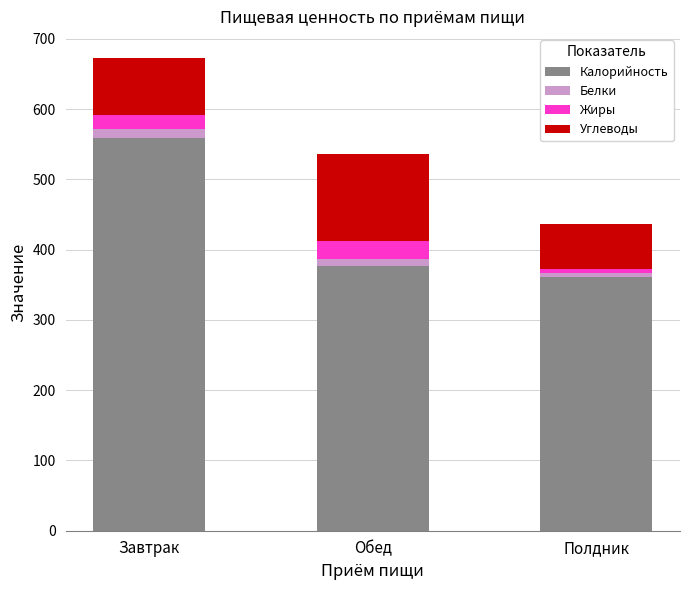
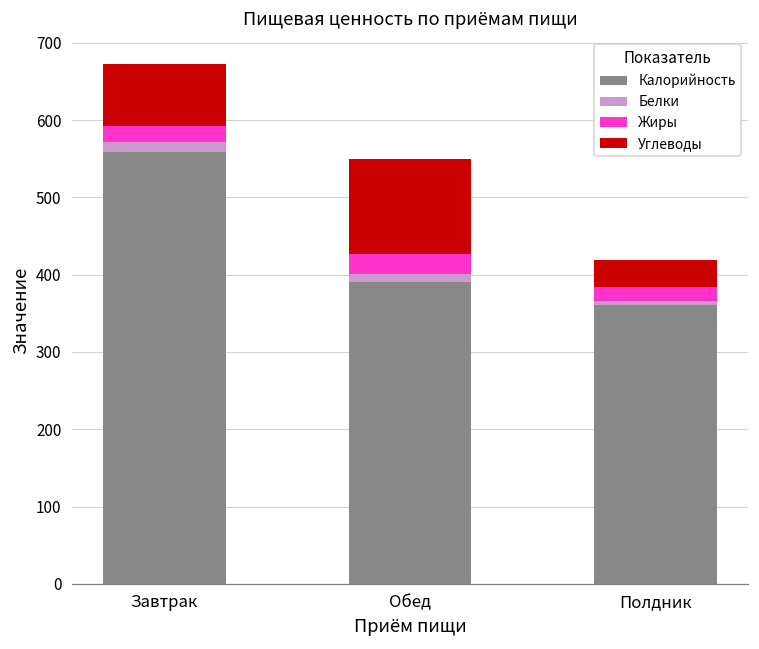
  {
    "Калорийность": {
      "Завтрак": 560,
-     "Обед": 380,
+     "Обед": 390,
      "Полдник": 360
    },
    "Белки": {
      "Завтрак": 10,
      "Обед": 10,
      "Полдник": 10
    },
    "Жиры": {
      "Завтрак": 20,
      "Обед": 30,
-     "Полдник": 10
+     "Полдник": 20
    },
    "Углеводы": {
      "Завтрак": 80,
      "Обед": 120,
-     "Полдник": 60
+     "Полдник": 40
    }
  }
